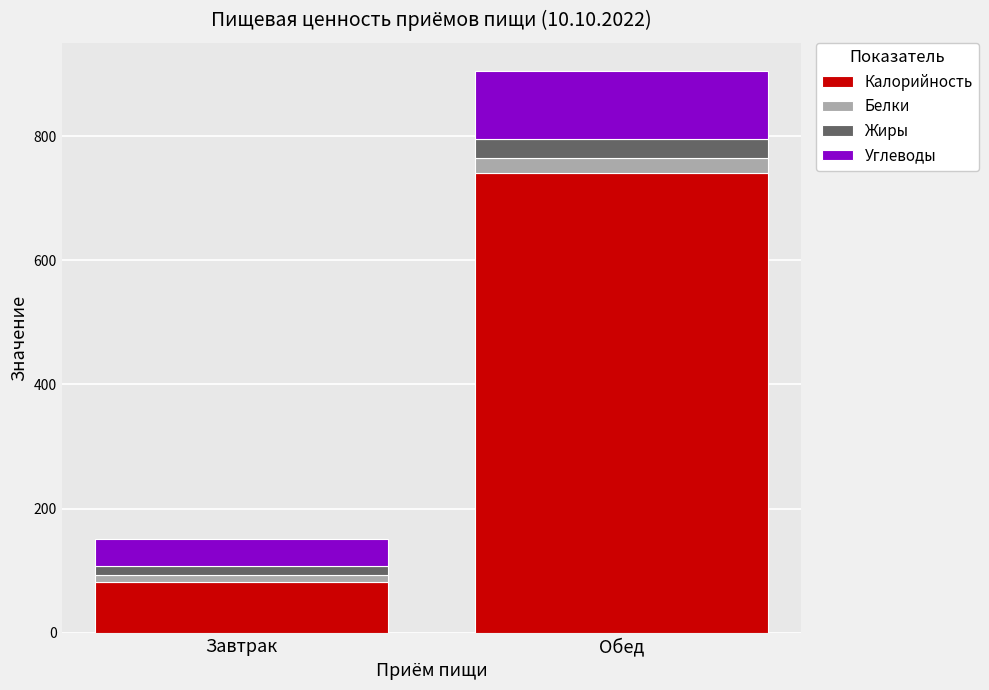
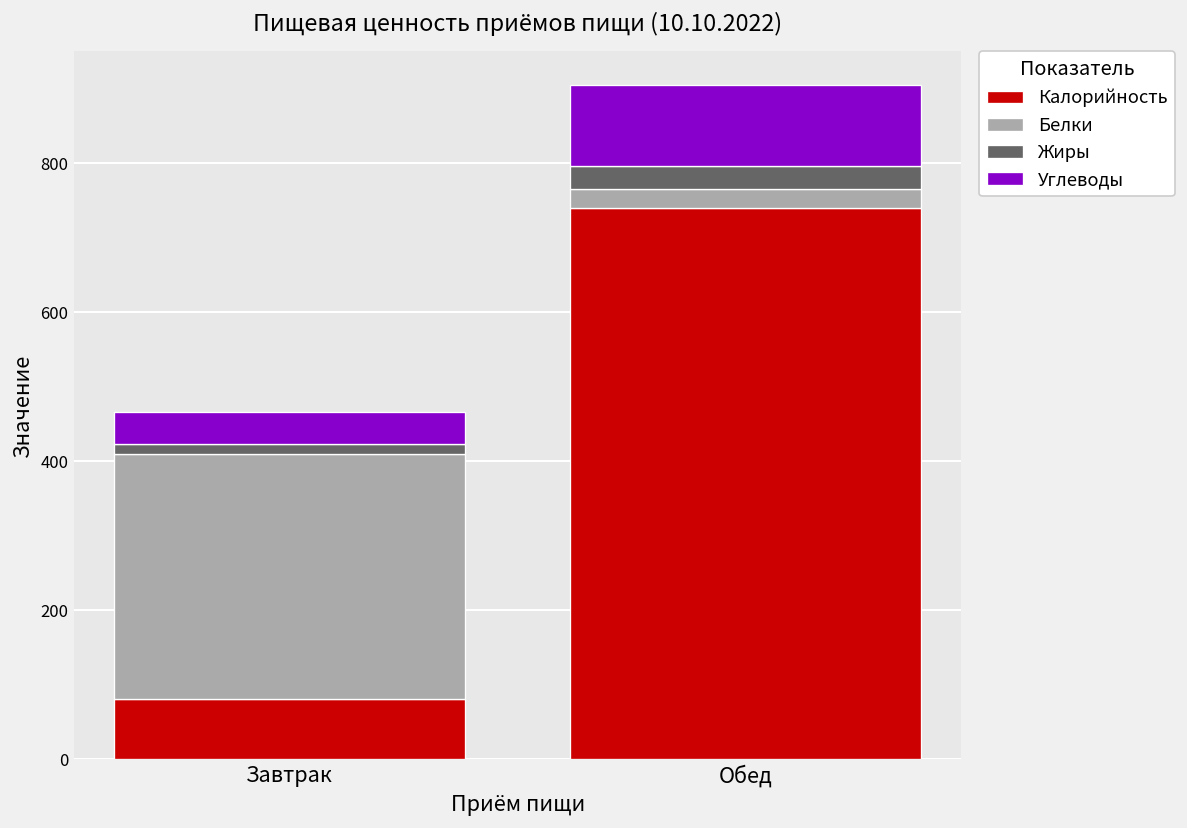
  {
    "Калорийность": {
      "Завтрак": 80,
      "Обед": 740
    },
    "Белки": {
-     "Завтрак": 10,
+     "Завтрак": 330,
      "Обед": 30
    },
    "Жиры": {
      "Завтрак": 10,
      "Обед": 30
    },
    "Углеводы": {
      "Завтрак": 40,
      "Обед": 110
    }
  }
